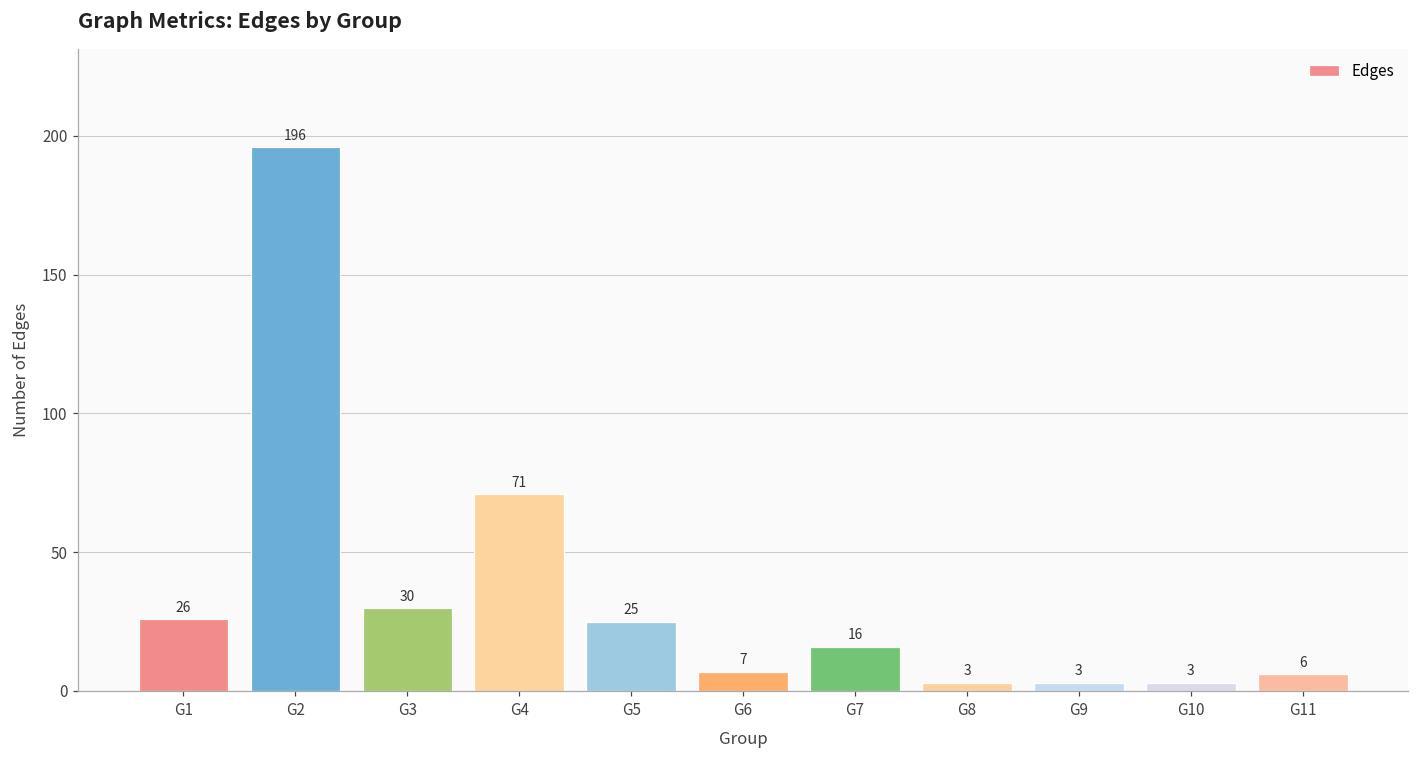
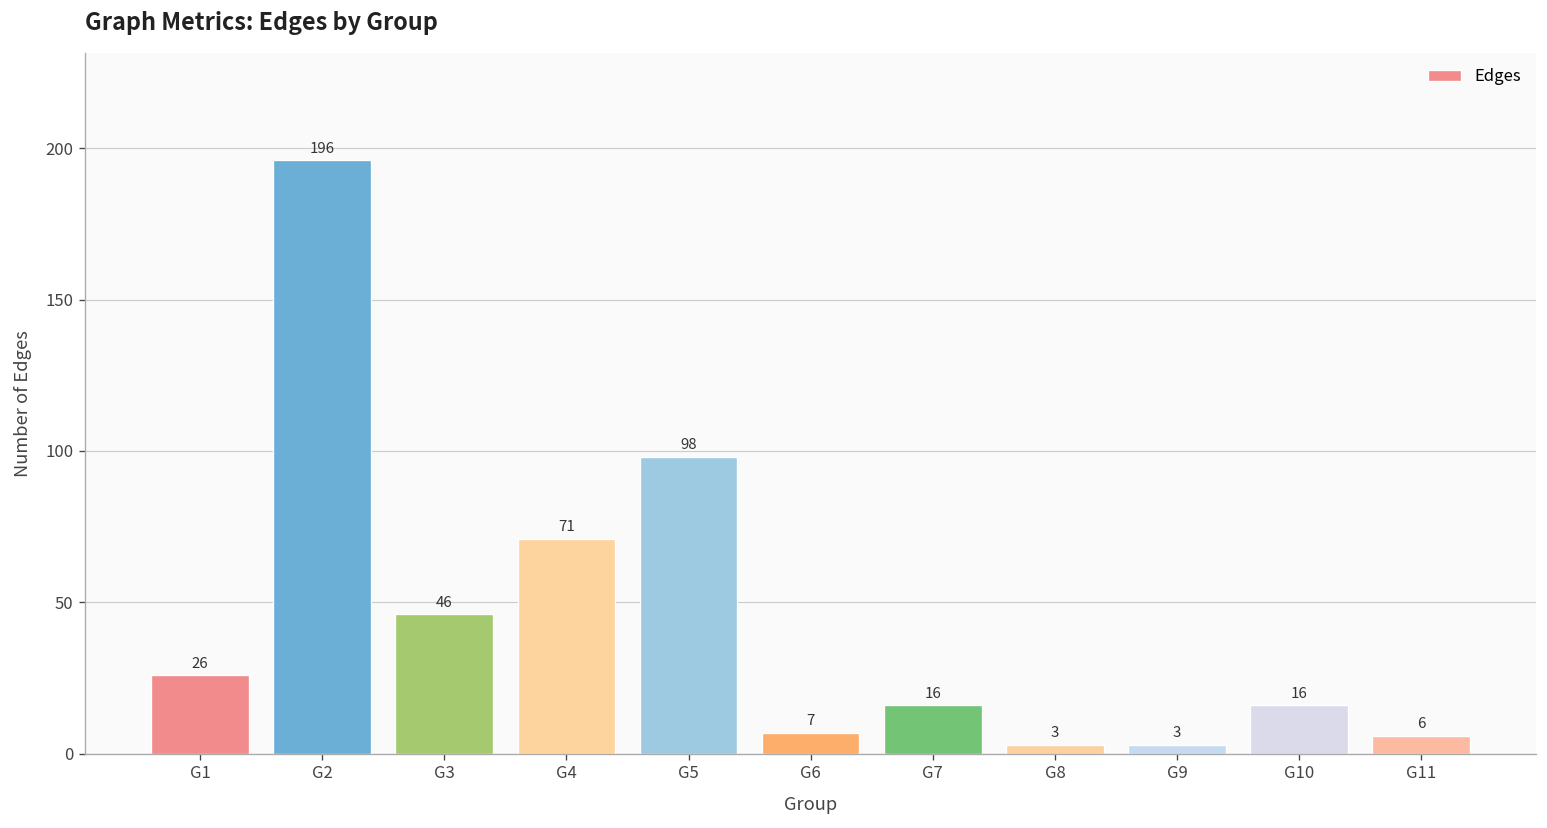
  {
    "G1": 26,
    "G2": 196,
-   "G3": 30,
+   "G3": 46,
    "G4": 71,
-   "G5": 25,
+   "G5": 98,
    "G6": 7,
    "G7": 16,
    "G8": 3,
    "G9": 3,
-   "G10": 3,
+   "G10": 16,
    "G11": 6
  }
